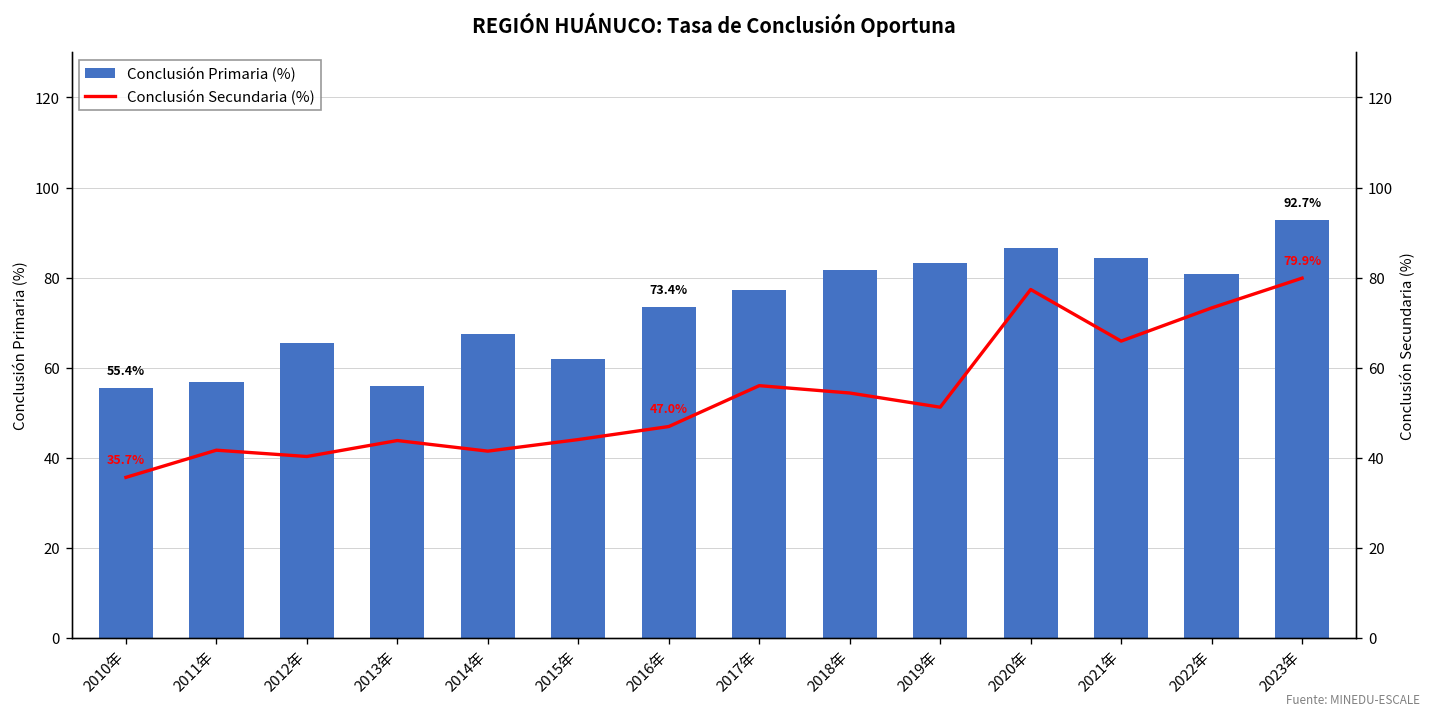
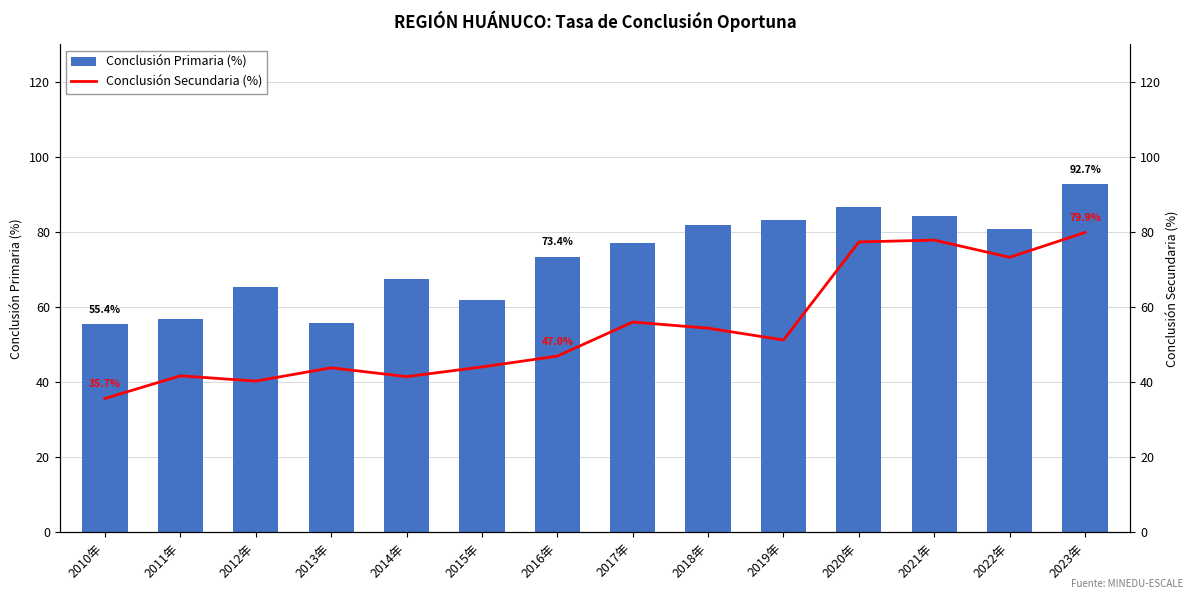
  {
    "Conclusión Primaria (%)": {
      "2010年": "55.4%",
      "2016年": "73.4%",
      "2023年": "92.7%"
    },
    "Conclusión Secundaria (%)": {
      "2011年": "42",
      "2012年": "40",
      "2013年": "44",
      "2014年": "42",
      "2015年": "44",
      "2017年": "56",
      "2018年": "54",
      "2019年": "51",
      "2020年": "77",
-     "2021年": "66",
+     "2021年": "78",
      "2022年": "73"
    }
  }
